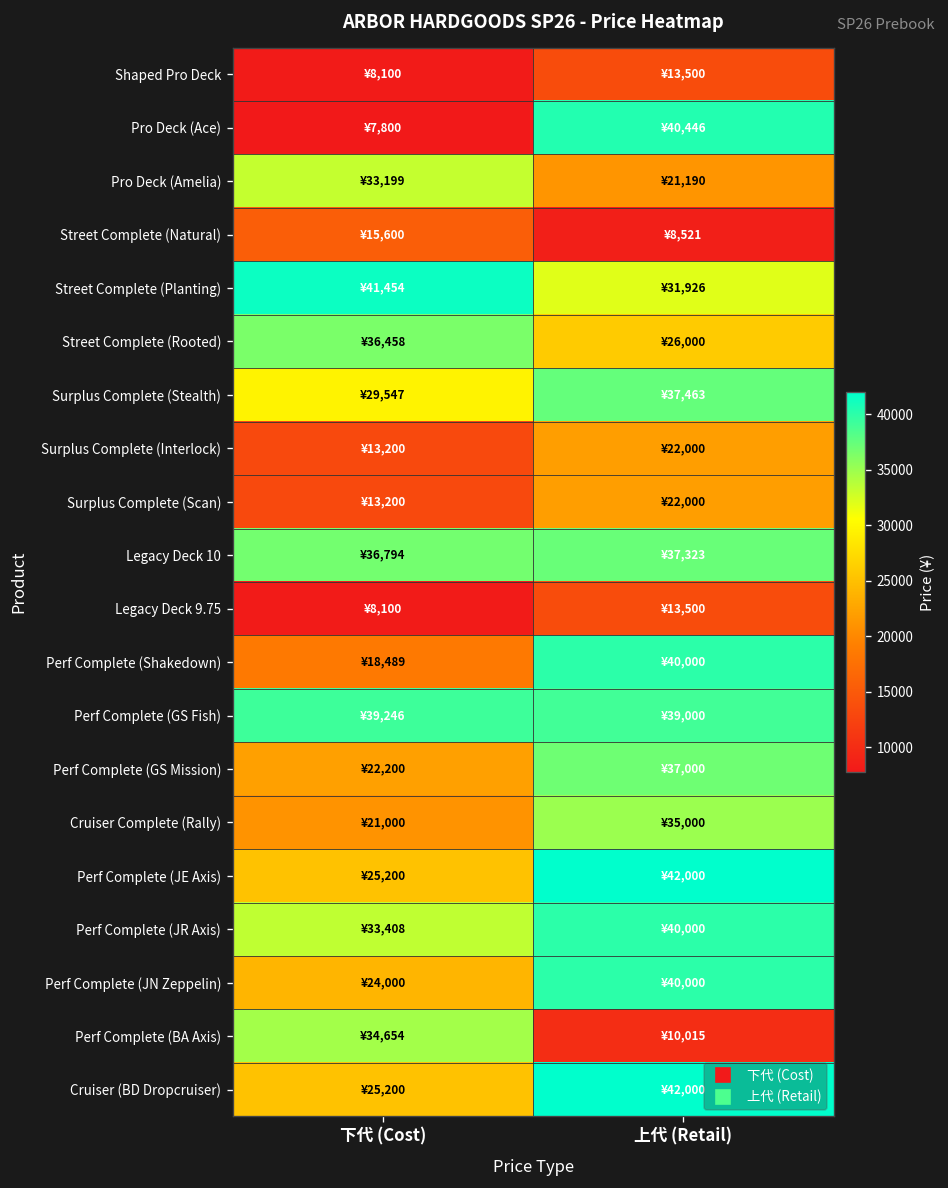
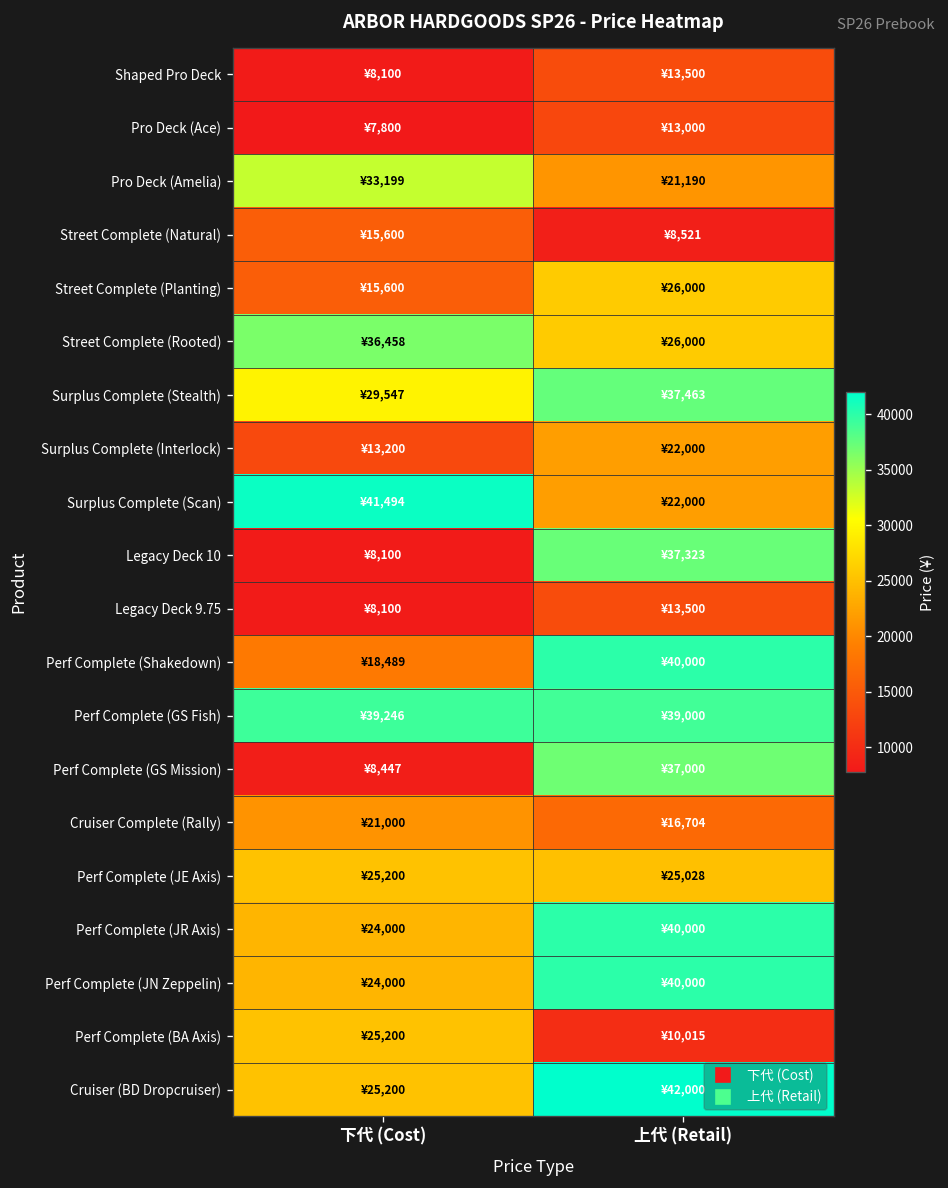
  {
    "Shaped Pro Deck": {
      "下代 (Cost)": "¥8,100",
      "上代 (Retail)": "¥13,500"
    },
    "Pro Deck (Ace)": {
      "下代 (Cost)": "¥7,800",
-     "上代 (Retail)": "¥40,446"
+     "上代 (Retail)": "¥13,000"
    },
    "Pro Deck (Amelia)": {
      "下代 (Cost)": "¥33,199",
      "上代 (Retail)": "¥21,190"
    },
    "Street Complete (Natural)": {
      "下代 (Cost)": "¥15,600",
      "上代 (Retail)": "¥8,521"
    },
    "Street Complete (Planting)": {
-     "下代 (Cost)": "¥41,454",
-     "上代 (Retail)": "¥31,926"
+     "下代 (Cost)": "¥15,600",
+     "上代 (Retail)": "¥26,000"
    },
    "Street Complete (Rooted)": {
      "下代 (Cost)": "¥36,458",
      "上代 (Retail)": "¥26,000"
    },
    "Surplus Complete (Stealth)": {
      "下代 (Cost)": "¥29,547",
      "上代 (Retail)": "¥37,463"
    },
    "Surplus Complete (Interlock)": {
      "下代 (Cost)": "¥13,200",
      "上代 (Retail)": "¥22,000"
    },
    "Surplus Complete (Scan)": {
-     "下代 (Cost)": "¥13,200",
+     "下代 (Cost)": "¥41,494",
      "上代 (Retail)": "¥22,000"
    },
    "Legacy Deck 10": {
-     "下代 (Cost)": "¥36,794",
+     "下代 (Cost)": "¥8,100",
      "上代 (Retail)": "¥37,323"
    },
    "Legacy Deck 9.75": {
      "下代 (Cost)": "¥8,100",
      "上代 (Retail)": "¥13,500"
    },
    "Perf Complete (Shakedown)": {
      "下代 (Cost)": "¥18,489",
      "上代 (Retail)": "¥40,000"
    },
    "Perf Complete (GS Fish)": {
      "下代 (Cost)": "¥39,246",
      "上代 (Retail)": "¥39,000"
    },
    "Perf Complete (GS Mission)": {
-     "下代 (Cost)": "¥22,200",
+     "下代 (Cost)": "¥8,447",
      "上代 (Retail)": "¥37,000"
    },
    "Cruiser Complete (Rally)": {
      "下代 (Cost)": "¥21,000",
-     "上代 (Retail)": "¥35,000"
+     "上代 (Retail)": "¥16,704"
    },
    "Perf Complete (JE Axis)": {
      "下代 (Cost)": "¥25,200",
-     "上代 (Retail)": "¥42,000"
+     "上代 (Retail)": "¥25,028"
    },
    "Perf Complete (JR Axis)": {
-     "下代 (Cost)": "¥33,408",
+     "下代 (Cost)": "¥24,000",
      "上代 (Retail)": "¥40,000"
    },
    "Perf Complete (JN Zeppelin)": {
      "下代 (Cost)": "¥24,000",
      "上代 (Retail)": "¥40,000"
    },
    "Perf Complete (BA Axis)": {
-     "下代 (Cost)": "¥34,654",
+     "下代 (Cost)": "¥25,200",
      "上代 (Retail)": "¥10,015"
    },
    "Cruiser (BD Dropcruiser)": {
      "下代 (Cost)": "¥25,200"
    }
  }
